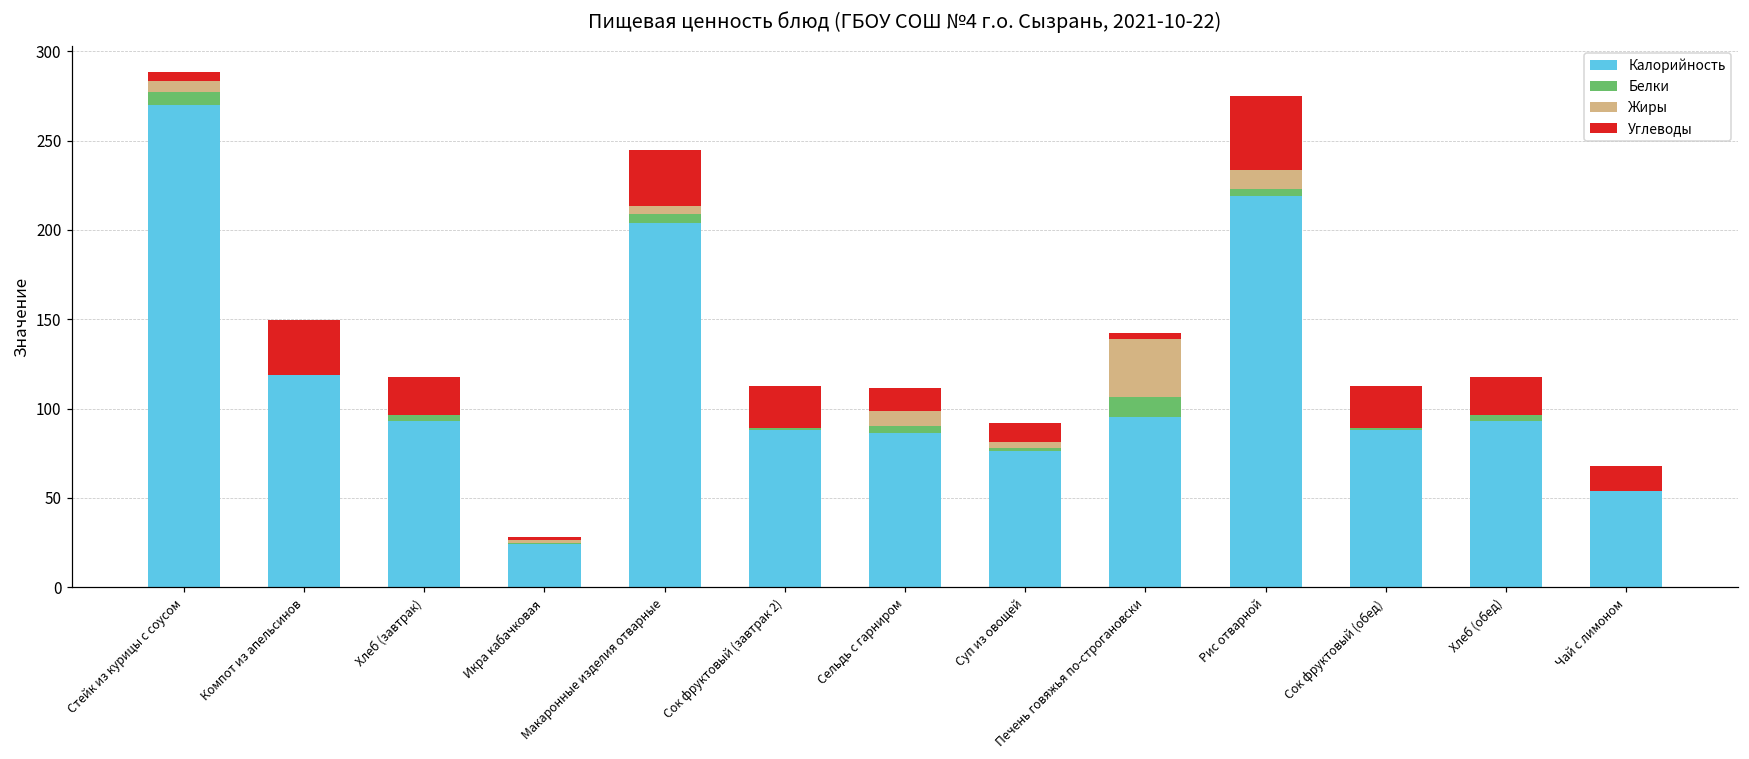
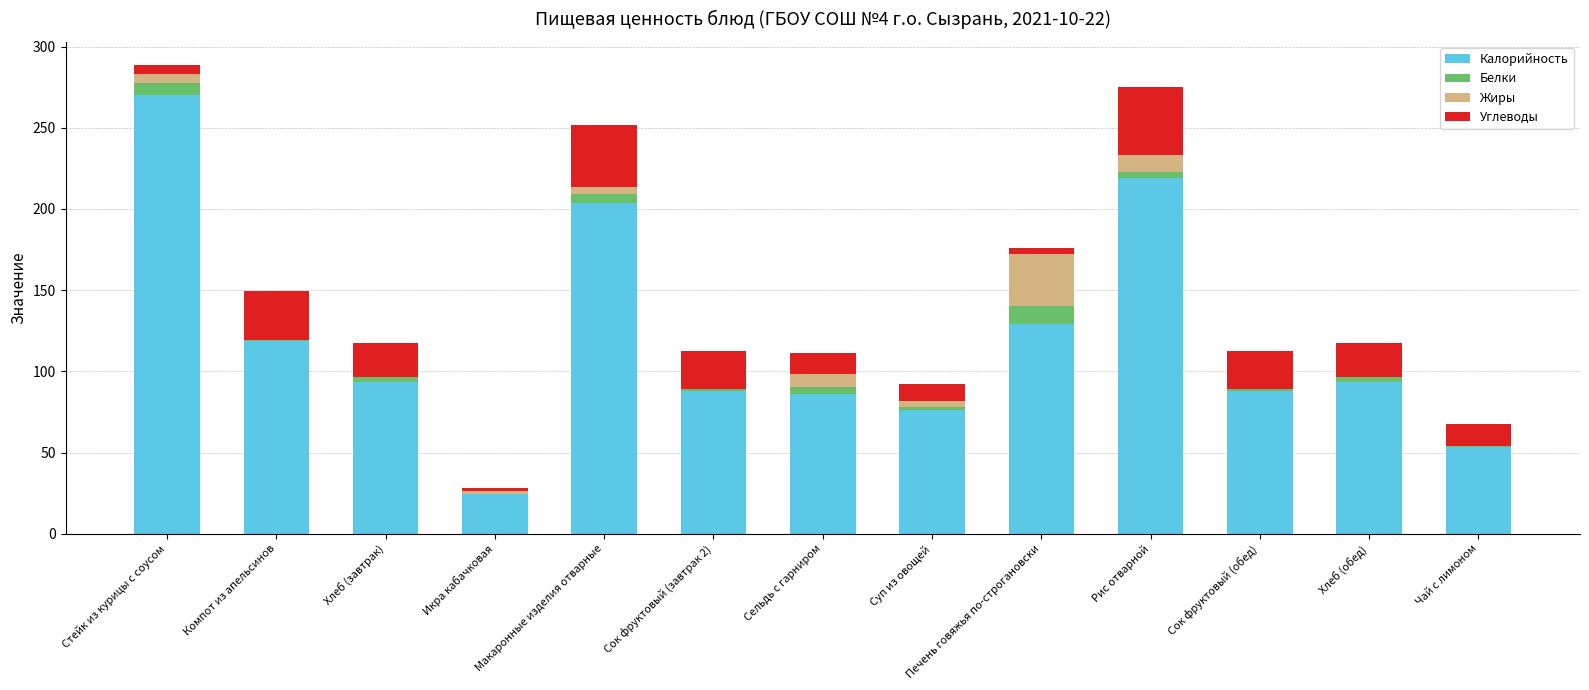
  {
    "Калорийность": {
      "Стейк из курицы с соусом": 270,
      "Компот из апельсинов": 119,
      "Хлеб (завтрак)": 93,
      "Икра кабачковая": 24,
      "Макаронные изделия отварные": 204,
      "Сок фруктовый (завтрак 2)": 88,
      "Сельдь с гарниром": 86,
      "Суп из овощей": 76,
-     "Печень говяжья по-строгановски": 95,
+     "Печень говяжья по-строгановски": 129,
      "Рис отварной": 219,
      "Сок фруктовый (обед)": 88,
      "Хлеб (обед)": 93,
      "Чай с лимоном": 54
    },
    "Белки": {
      "Стейк из курицы с соусом": 7,
      "Хлеб (завтрак)": 3,
      "Макаронные изделия отварные": 5,
      "Сельдь с гарниром": 4,
      "Печень говяжья по-строгановски": 11,
      "Рис отварной": 4,
      "Хлеб (обед)": 3
    },
    "Жиры": {
      "Стейк из курицы с соусом": 6,
      "Компот из апельсинов": 0,
      "Икра кабачковая": 2,
      "Макаронные изделия отварные": 4,
      "Сок фруктовый (завтрак 2)": 0,
      "Сельдь с гарниром": 8,
      "Суп из овощей": 4,
      "Печень говяжья по-строгановски": 32,
      "Рис отварной": 10,
      "Сок фруктовый (обед)": 0
    },
    "Углеводы": {
      "Стейк из курицы с соусом": 5,
      "Компот из апельсинов": 31,
      "Хлеб (завтрак)": 21,
      "Икра кабачковая": 2,
-     "Макаронные изделия отварные": 31,
+     "Макаронные изделия отварные": 38,
      "Сок фруктовый (завтрак 2)": 23,
      "Сельдь с гарниром": 13,
      "Суп из овощей": 10,
      "Печень говяжья по-строгановски": 3,
      "Рис отварной": 42,
      "Сок фруктовый (обед)": 23,
      "Хлеб (обед)": 21,
      "Чай с лимоном": 14
    }
  }
